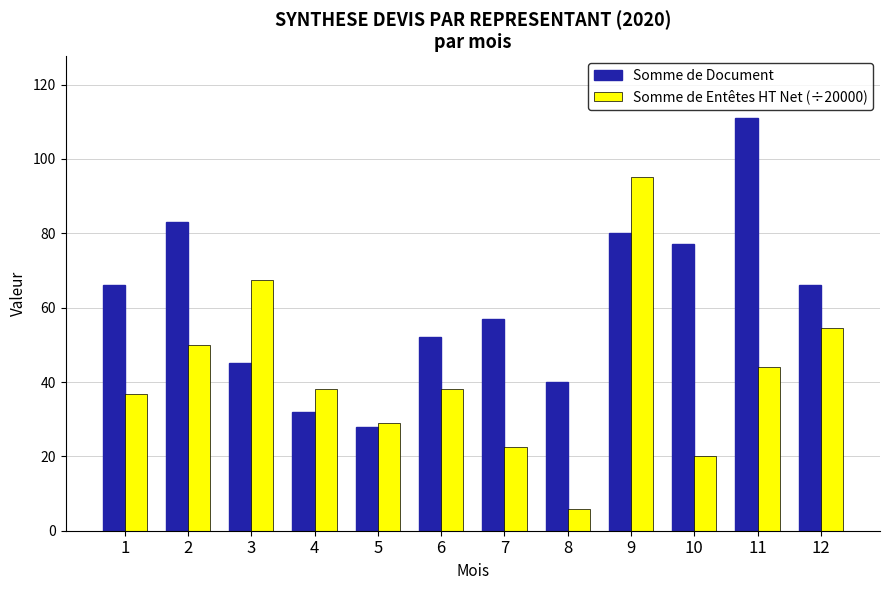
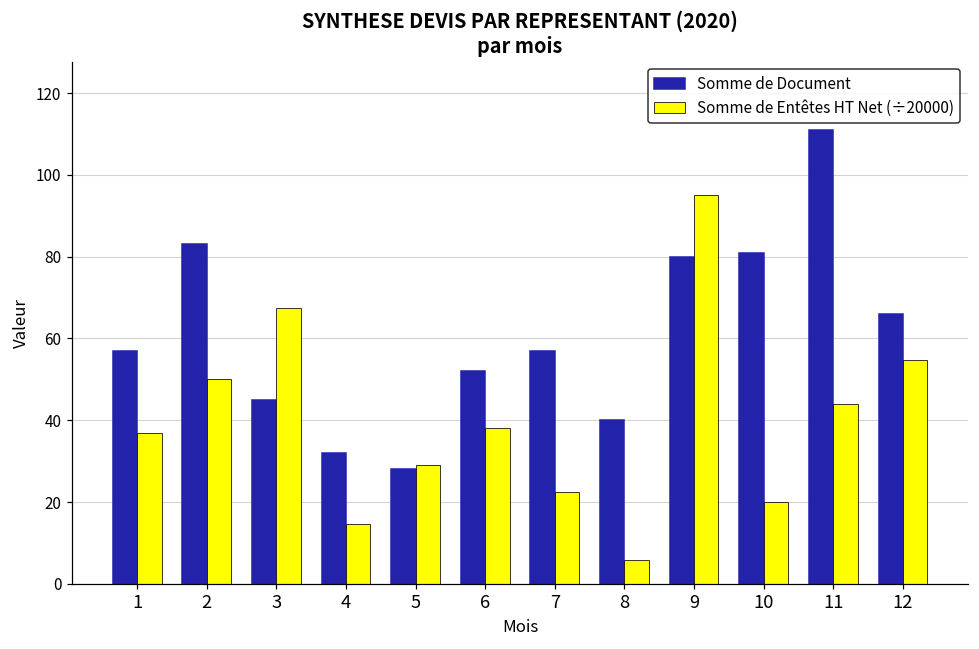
  {
    "Somme de Document": {
-     "1": 66,
+     "1": 57,
      "2": 83,
      "3": 45,
      "4": 32,
      "5": 28,
      "6": 52,
      "7": 57,
      "8": 40,
      "9": 80,
-     "10": 77,
+     "10": 81,
      "11": 111,
      "12": 66
    },
    "Somme de Entêtes HT Net (÷20000)": {
      "1": 37,
      "2": 50,
      "3": 67,
-     "4": 38,
+     "4": 15,
      "5": 29,
      "6": 38,
      "7": 22,
      "8": 6,
      "9": 95,
      "10": 20,
      "11": 44,
      "12": 55
    }
  }
